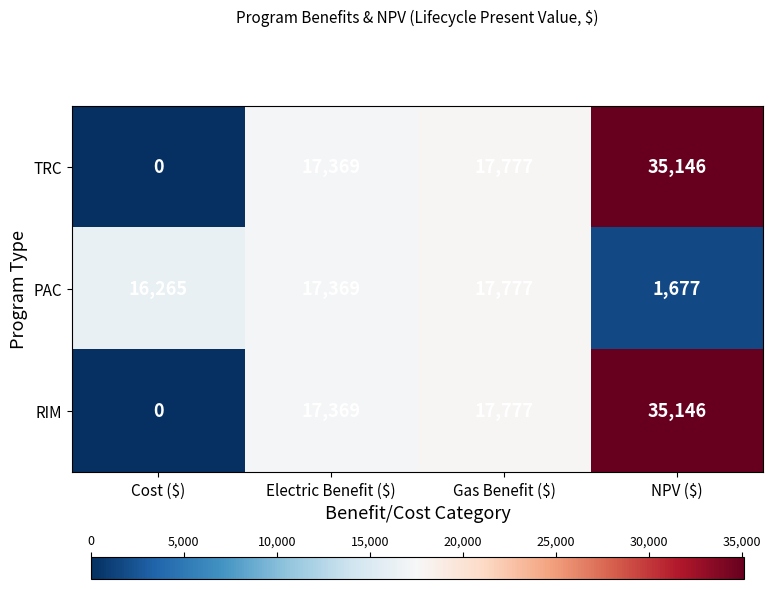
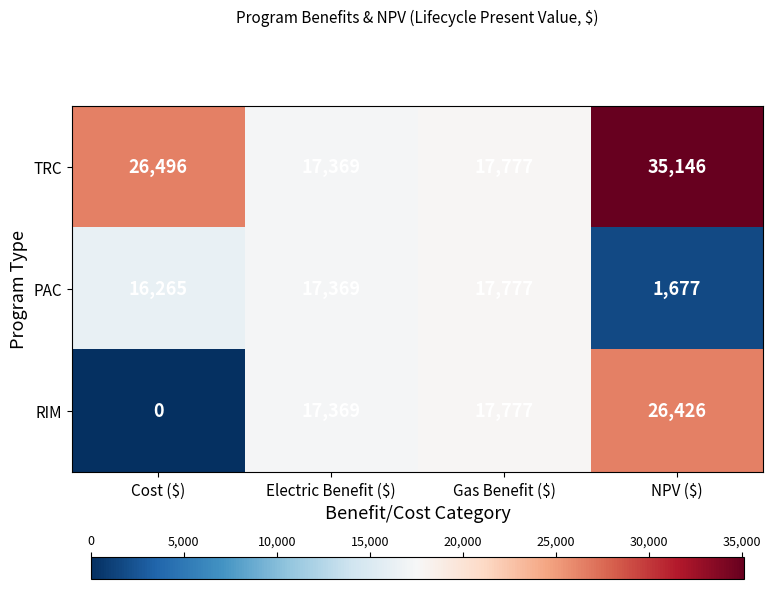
  {
    "TRC": {
-     "Cost ($)": "0",
+     "Cost ($)": "26,496",
      "NPV ($)": "35,146"
    },
    "PAC": {
      "NPV ($)": "1,677"
    },
    "RIM": {
      "Cost ($)": "0",
-     "NPV ($)": "35,146"
+     "NPV ($)": "26,426"
    }
  }
